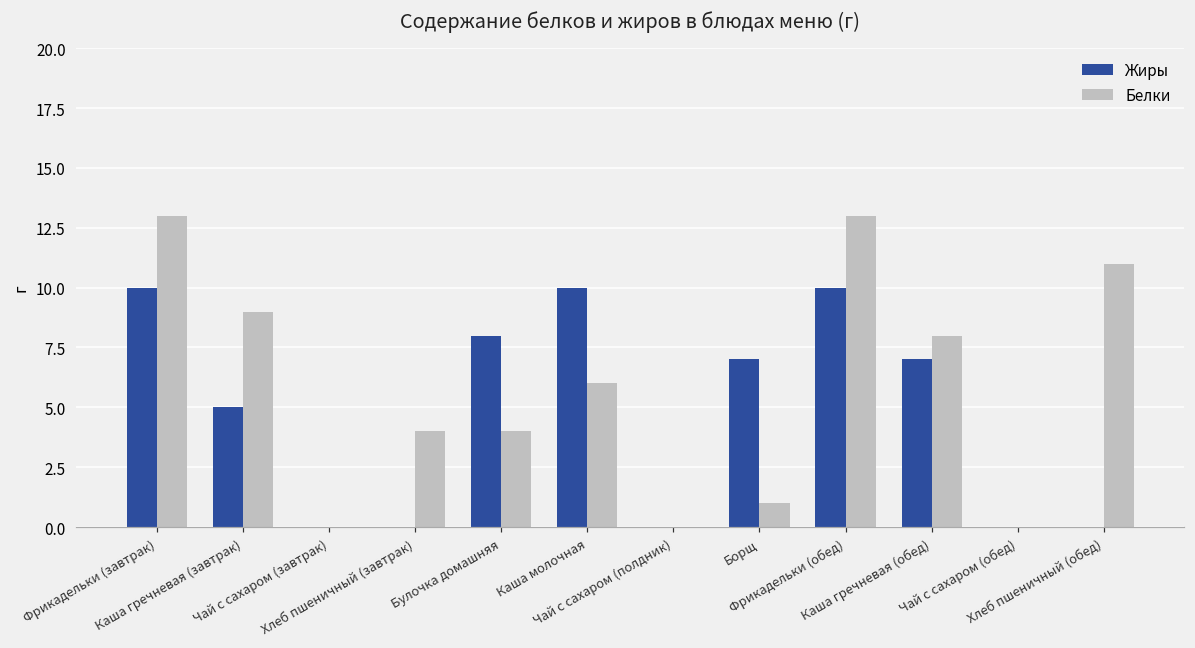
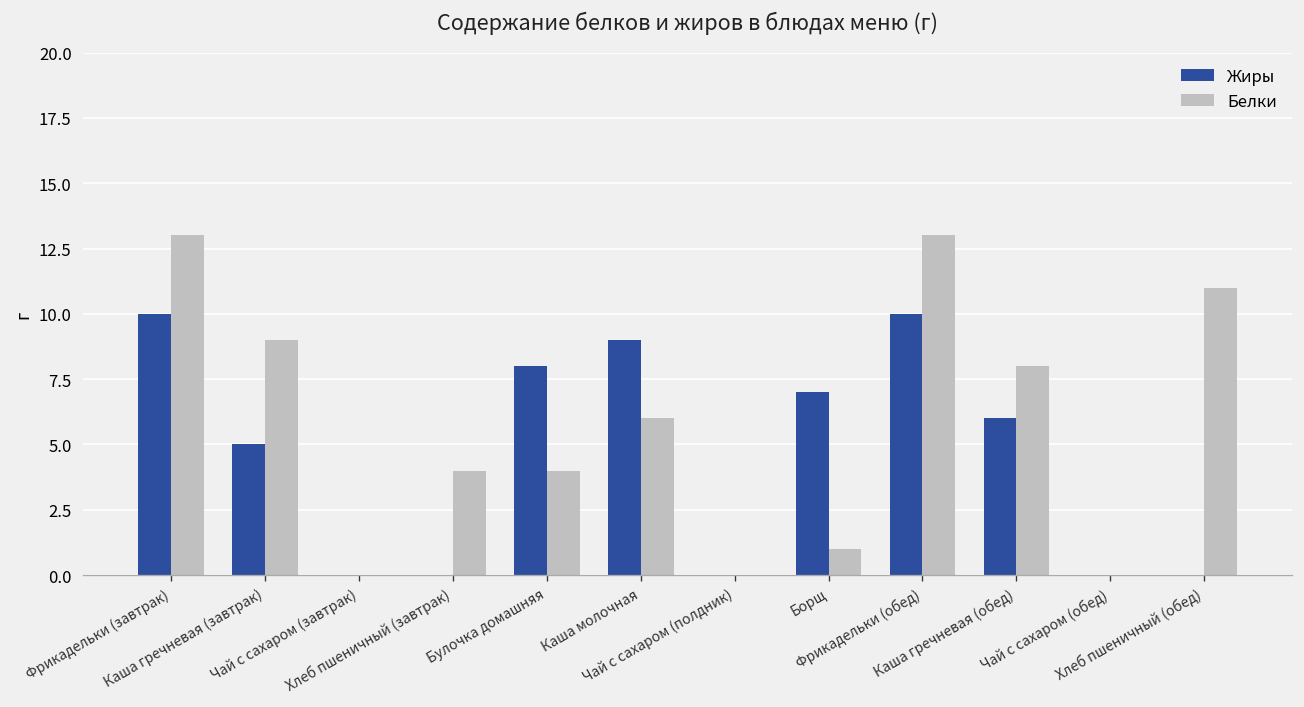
  {
    "Жиры": {
      "Фрикадельки (завтрак)": 10,
      "Каша гречневая (завтрак)": 5,
      "Чай с сахаром (завтрак)": 0,
      "Хлеб пшеничный (завтрак)": 0,
      "Булочка домашняя": 8,
-     "Каша молочная": 10,
+     "Каша молочная": 9,
      "Чай с сахаром (полдник)": 0,
      "Борщ": 7,
      "Фрикадельки (обед)": 10,
-     "Каша гречневая (обед)": 7,
+     "Каша гречневая (обед)": 6,
      "Чай с сахаром (обед)": 0,
      "Хлеб пшеничный (обед)": 0
    },
    "Белки": {
      "Фрикадельки (завтрак)": 13,
      "Каша гречневая (завтрак)": 9,
      "Чай с сахаром (завтрак)": 0,
      "Хлеб пшеничный (завтрак)": 4,
      "Булочка домашняя": 4,
      "Каша молочная": 6,
      "Чай с сахаром (полдник)": 0,
      "Борщ": 1,
      "Фрикадельки (обед)": 13,
      "Каша гречневая (обед)": 8,
      "Чай с сахаром (обед)": 0,
      "Хлеб пшеничный (обед)": 11
    }
  }
